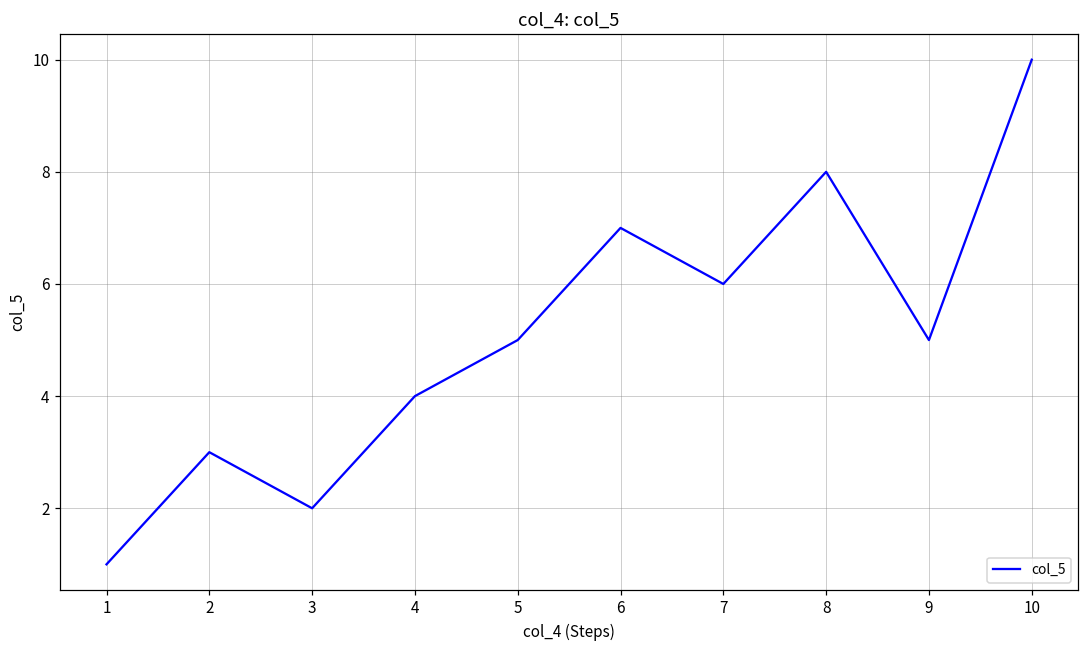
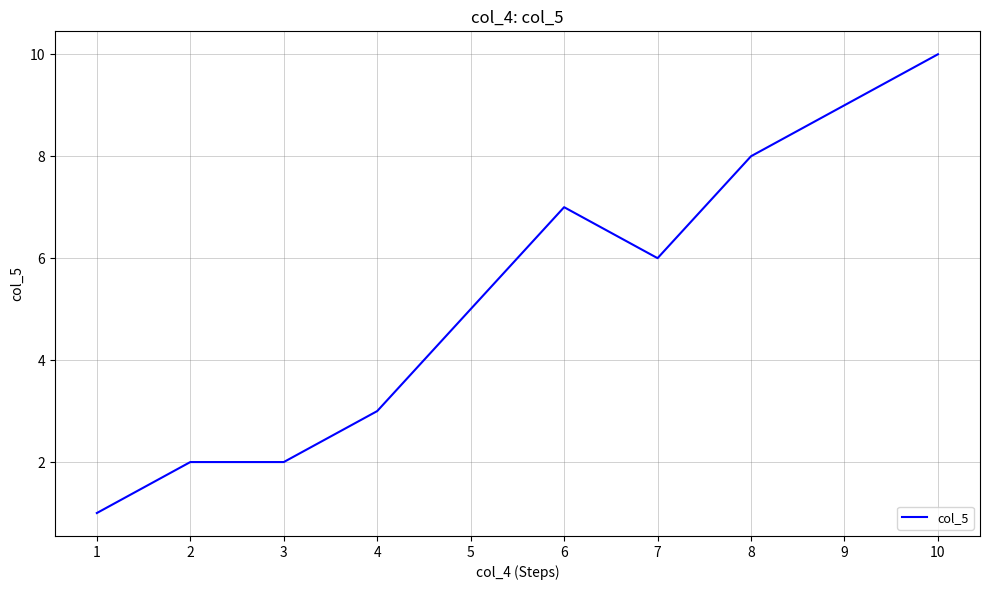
  {
    "1": 1,
-   "2": 3,
+   "2": 2,
    "3": 2,
-   "4": 4,
+   "4": 3,
    "5": 5,
    "6": 7,
    "7": 6,
    "8": 8,
-   "9": 5,
+   "9": 9,
    "10": 10
  }
